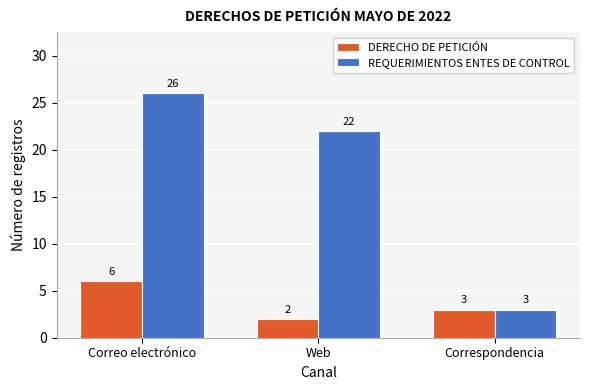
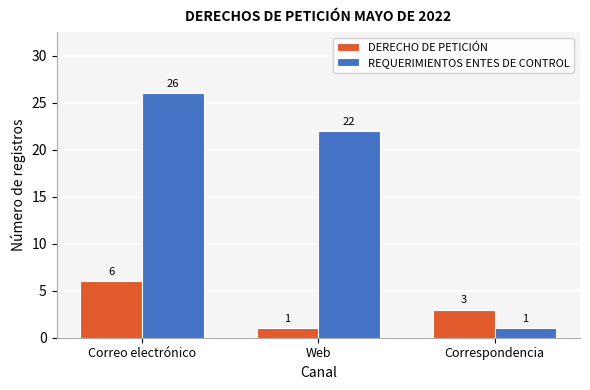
  {
    "DERECHO DE PETICIÓN": {
      "Correo electrónico": 6,
-     "Web": 2,
+     "Web": 1,
      "Correspondencia": 3
    },
    "REQUERIMIENTOS ENTES DE CONTROL": {
      "Correo electrónico": 26,
      "Web": 22,
-     "Correspondencia": 3
+     "Correspondencia": 1
    }
  }
